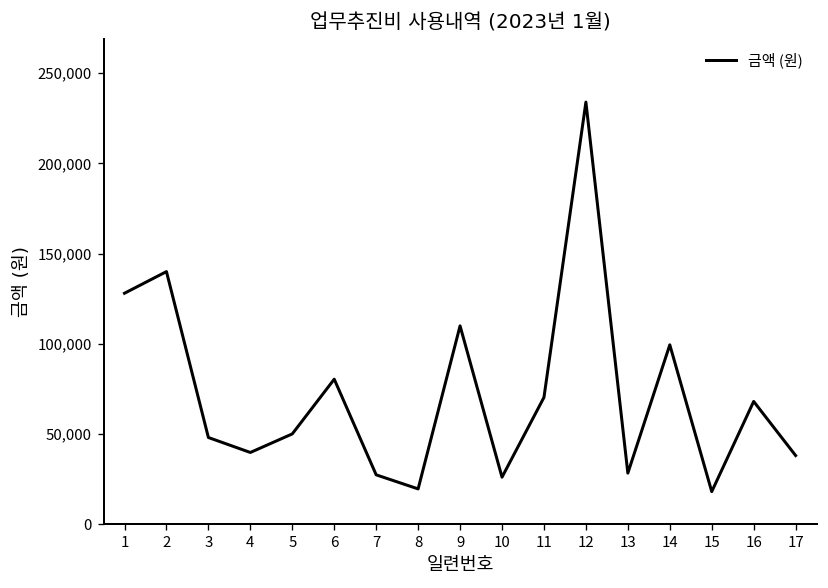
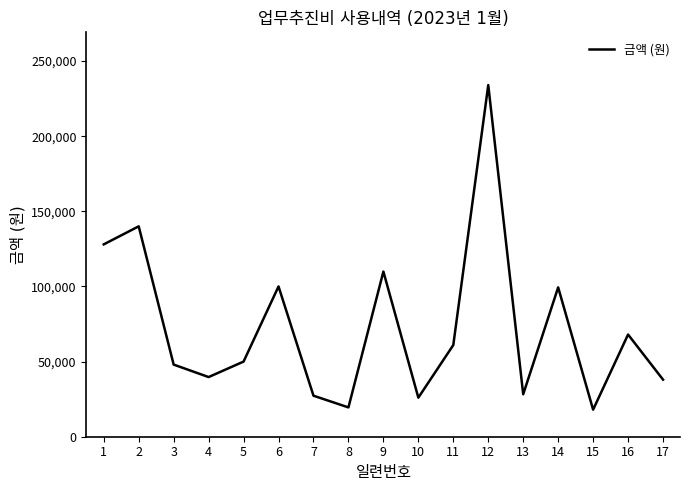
  {
    "1": "128,000",
    "2": "140,000",
    "3": "48,000",
    "4": "40,000",
    "5": "50,000",
-   "6": "80,000",
+   "6": "100,000",
    "7": "27,000",
    "8": "20,000",
    "9": "110,000",
    "10": "26,000",
-   "11": "70,000",
+   "11": "61,000",
    "12": "234,000",
    "13": "28,000",
    "14": "99,000",
    "15": "18,000",
    "16": "68,000",
    "17": "38,000"
  }
